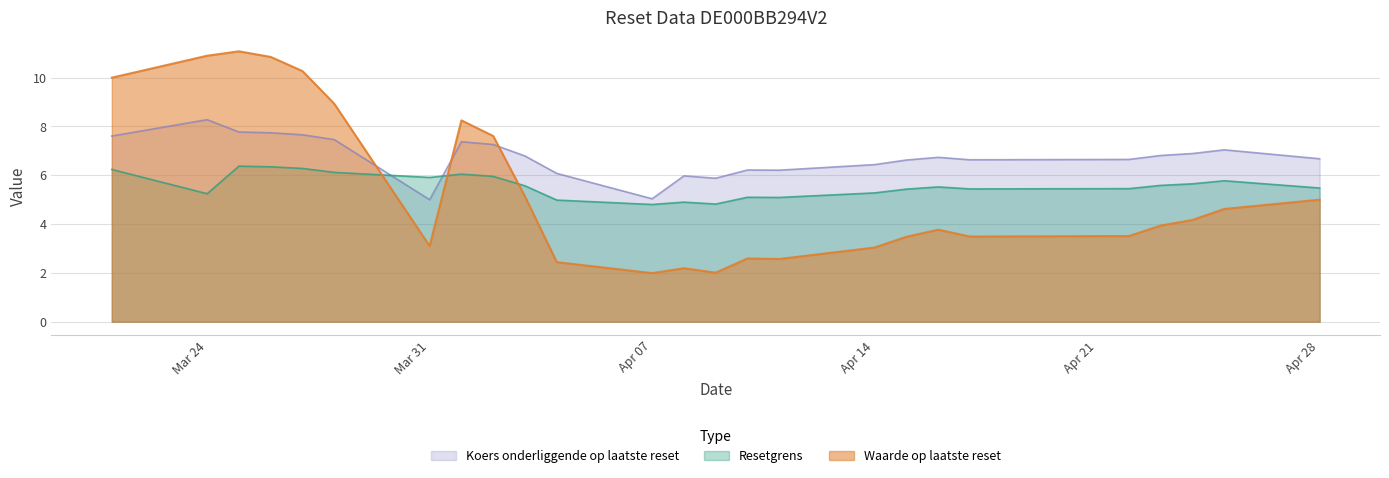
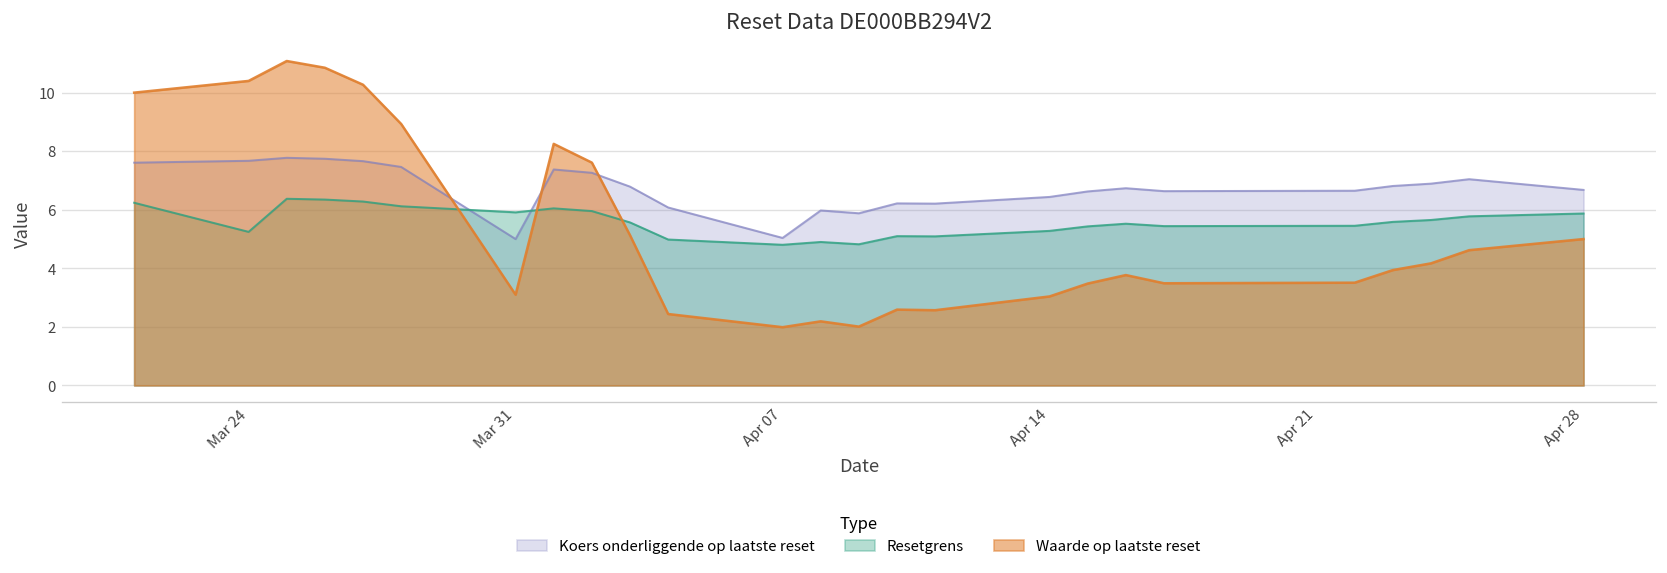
  {
    "Koers onderliggende op laatste reset": {
-     "Mar 24": 8.3,
+     "Mar 24": 7.7,
      "Mar 31": 5.0,
      "Apr 07": 5.0,
      "Apr 14": 6.4,
      "Apr 28": 6.7
    },
    "Resetgrens": {
      "Mar 24": 5.2,
      "Mar 31": 5.9,
      "Apr 07": 4.8,
      "Apr 14": 5.3,
-     "Apr 28": 5.5
+     "Apr 28": 5.9
    },
    "Waarde op laatste reset": {
-     "Mar 24": 10.9,
+     "Mar 24": 10.4,
      "Mar 31": 3.1,
      "Apr 07": 2.0,
      "Apr 14": 3.0,
      "Apr 28": 5.0
    }
  }
